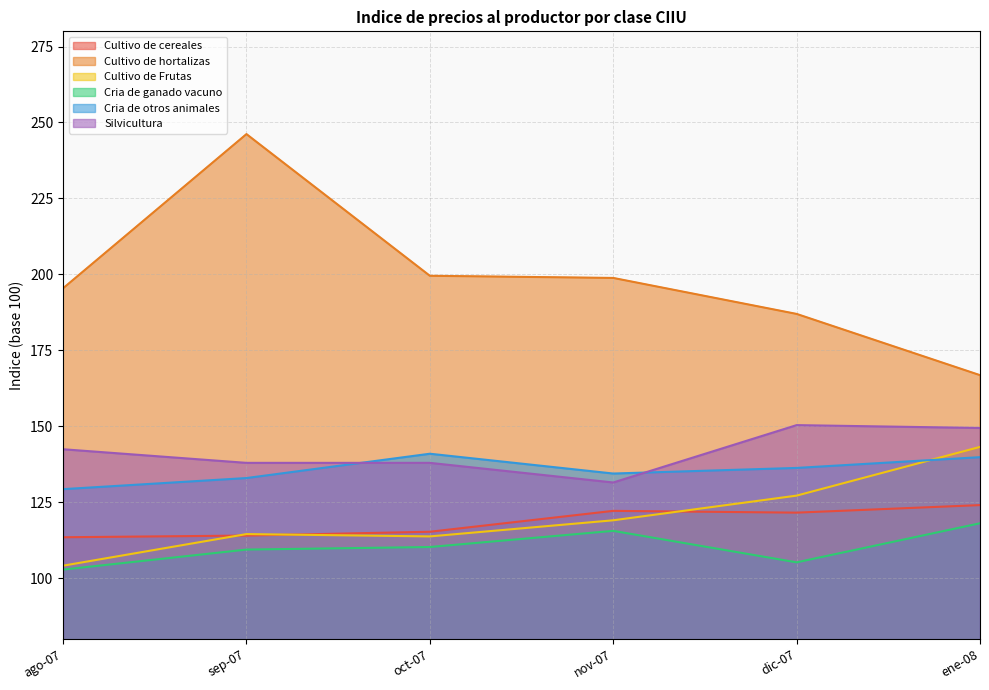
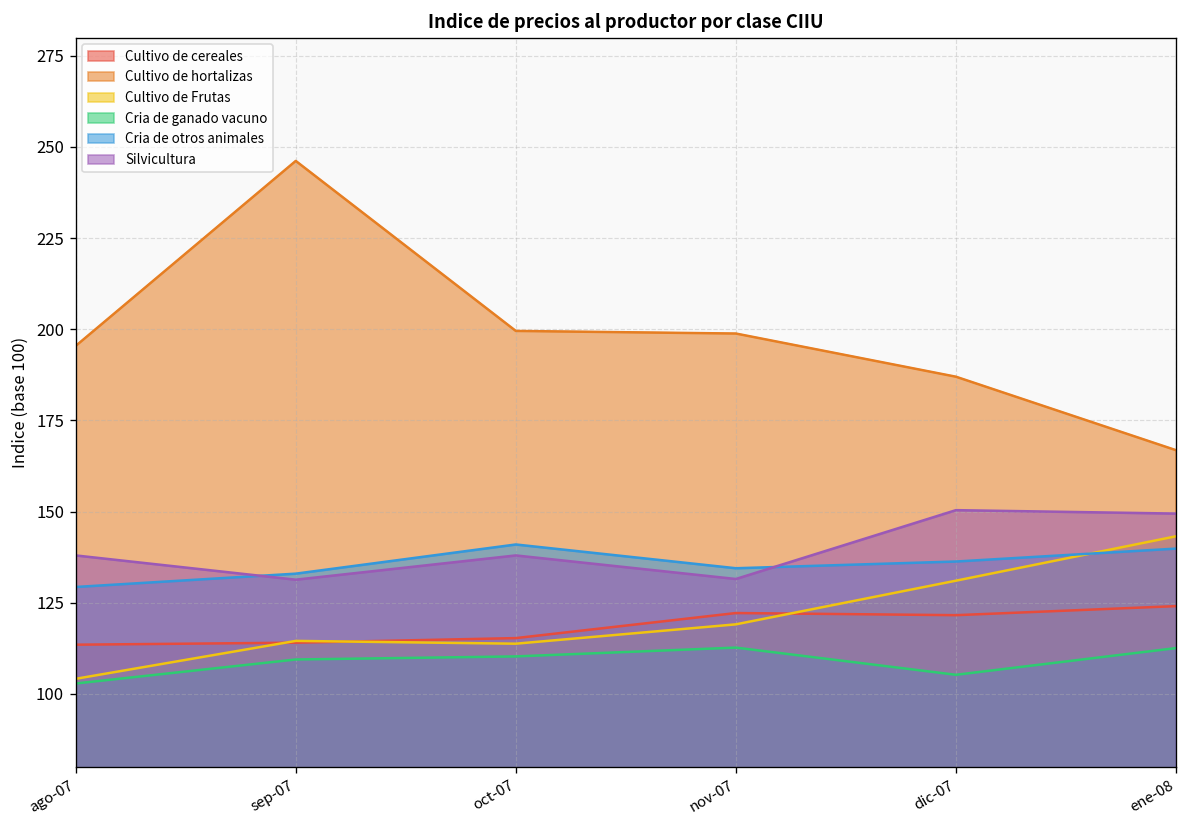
  {
    "Cultivo de Frutas": {
      "ago-07": 104,
      "oct-07": 114,
      "nov-07": 119,
-     "dic-07": 127,
+     "dic-07": 131,
      "ene-08": 143
    },
    "Cria de ganado vacuno": {
      "ago-07": 103,
      "sep-07": 109,
      "oct-07": 110,
-     "nov-07": 116,
+     "nov-07": 113,
      "dic-07": 105,
-     "ene-08": 118
+     "ene-08": 113
    },
    "Cria de otros animales": {
      "ago-07": 129,
      "sep-07": 133,
      "oct-07": 141,
      "nov-07": 134,
      "dic-07": 136,
      "ene-08": 140
    },
    "Silvicultura": {
-     "ago-07": 142,
-     "sep-07": 138,
+     "ago-07": 138,
+     "sep-07": 131,
      "oct-07": 138,
      "nov-07": 132,
      "dic-07": 150,
      "ene-08": 149
    }
  }
